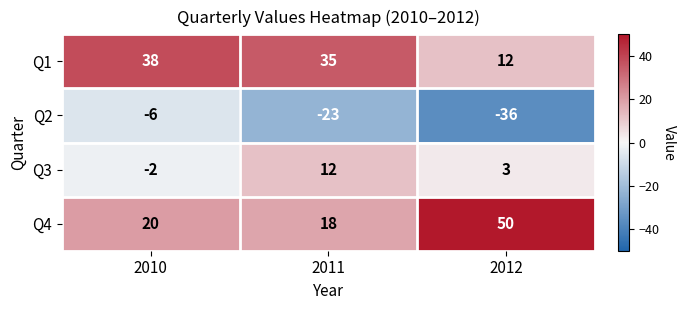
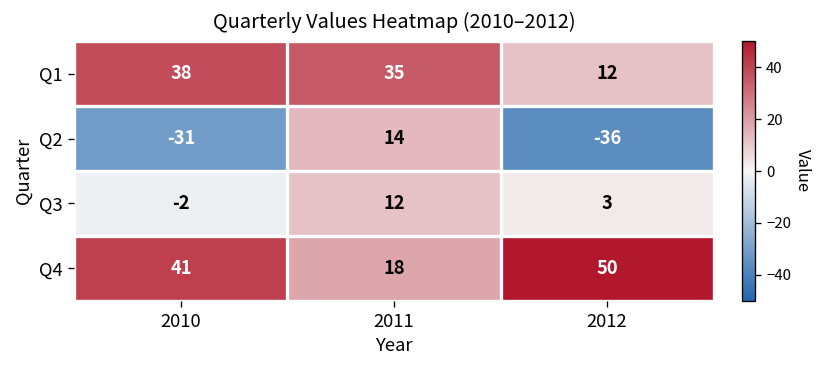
  {
    "Q1": {
      "2010": 38,
      "2011": 35,
      "2012": 12
    },
    "Q2": {
-     "2010": -6,
-     "2011": -23,
+     "2010": -31,
+     "2011": 14,
      "2012": -36
    },
    "Q3": {
      "2010": -2,
      "2011": 12,
      "2012": 3
    },
    "Q4": {
-     "2010": 20,
+     "2010": 41,
      "2011": 18,
      "2012": 50
    }
  }
